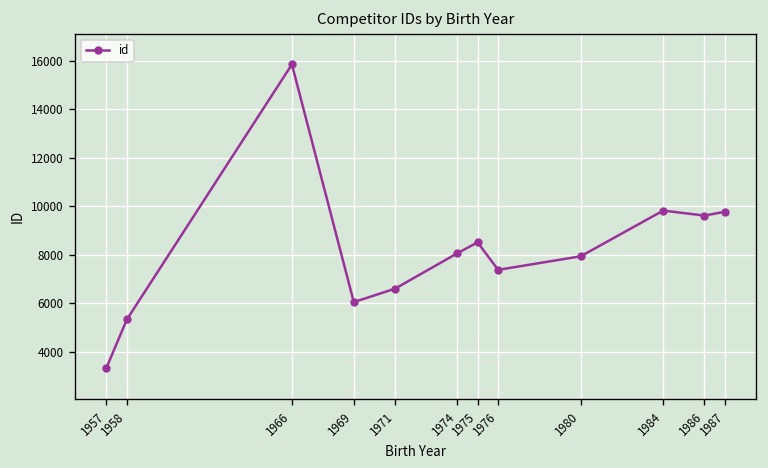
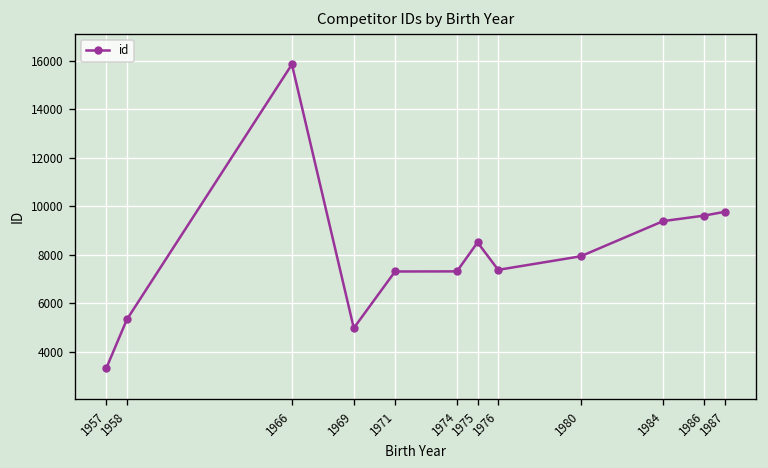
  {
    "1957": 3300,
    "1958": 5300,
    "1966": 15800,
-   "1969": 6000,
-   "1971": 6600,
-   "1974": 8100,
+   "1969": 5000,
+   "1971": 7300,
+   "1974": 7300,
    "1975": 8500,
    "1976": 7400,
    "1980": 7900,
-   "1984": 9800,
+   "1984": 9400,
    "1986": 9600,
    "1987": 9800
  }
